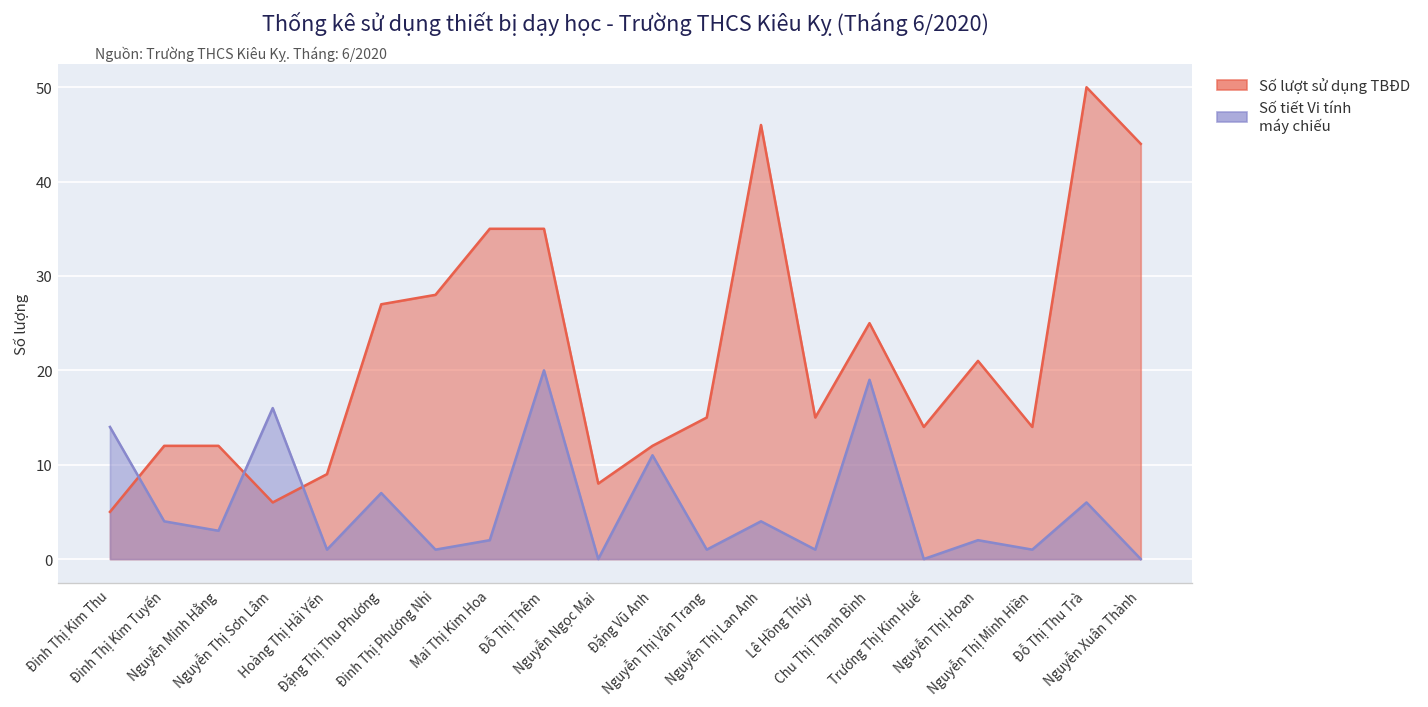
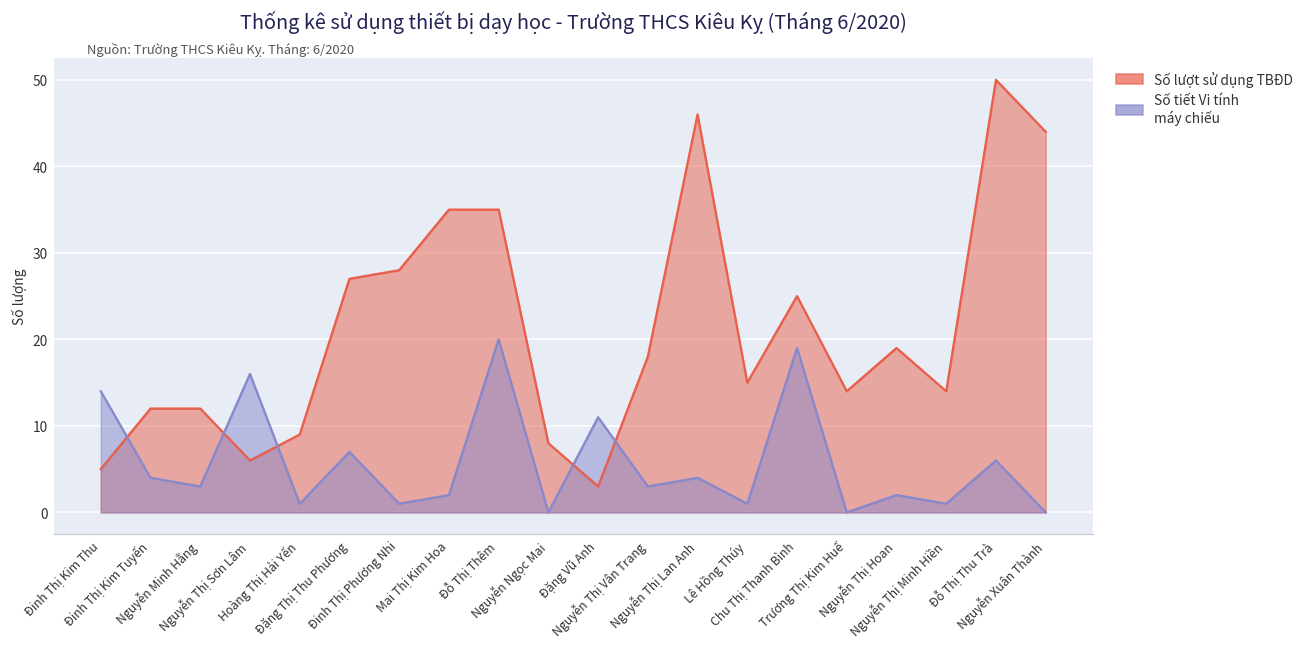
  {
    "Số lượt sử dụng TBĐD": {
      "Đinh Thị Kim Thu": 5,
      "Đinh Thị Kim Tuyến": 12,
      "Nguyễn Minh Hằng": 12,
      "Nguyễn Thị Sơn Lâm": 6,
      "Hoàng Thị Hải Yến": 9,
      "Đặng Thị Thu Phương": 27,
      "Đinh Thị Phương Nhi": 28,
      "Mai Thị Kim Hoa": 35,
      "Đỗ Thị Thêm": 35,
      "Nguyễn Ngọc Mai": 8,
-     "Đặng Vũ Anh": 12,
-     "Nguyễn Thị Vân Trang": 15,
+     "Đặng Vũ Anh": 3,
+     "Nguyễn Thị Vân Trang": 18,
      "Nguyễn Thị Lan Anh": 46,
      "Lê Hồng Thúy": 15,
      "Chu Thị Thanh Bình": 25,
      "Trương Thị Kim Huế": 14,
-     "Nguyễn Thị Hoan": 21,
+     "Nguyễn Thị Hoan": 19,
      "Nguyễn Thị Minh Hiền": 14,
      "Đỗ Thị Thu Trà": 50,
      "Nguyễn Xuân Thành": 44
    },
    "Số tiết Vi tính máy chiếu": {
      "Đinh Thị Kim Thu": 14,
      "Đinh Thị Kim Tuyến": 4,
      "Nguyễn Minh Hằng": 3,
      "Nguyễn Thị Sơn Lâm": 16,
      "Hoàng Thị Hải Yến": 1,
      "Đặng Thị Thu Phương": 7,
      "Đinh Thị Phương Nhi": 1,
      "Mai Thị Kim Hoa": 2,
      "Đỗ Thị Thêm": 20,
      "Nguyễn Ngọc Mai": 0,
      "Đặng Vũ Anh": 11,
-     "Nguyễn Thị Vân Trang": 1,
+     "Nguyễn Thị Vân Trang": 3,
      "Nguyễn Thị Lan Anh": 4,
      "Lê Hồng Thúy": 1,
      "Chu Thị Thanh Bình": 19,
      "Trương Thị Kim Huế": 0,
      "Nguyễn Thị Hoan": 2,
      "Nguyễn Thị Minh Hiền": 1,
      "Đỗ Thị Thu Trà": 6,
      "Nguyễn Xuân Thành": 0
    }
  }
